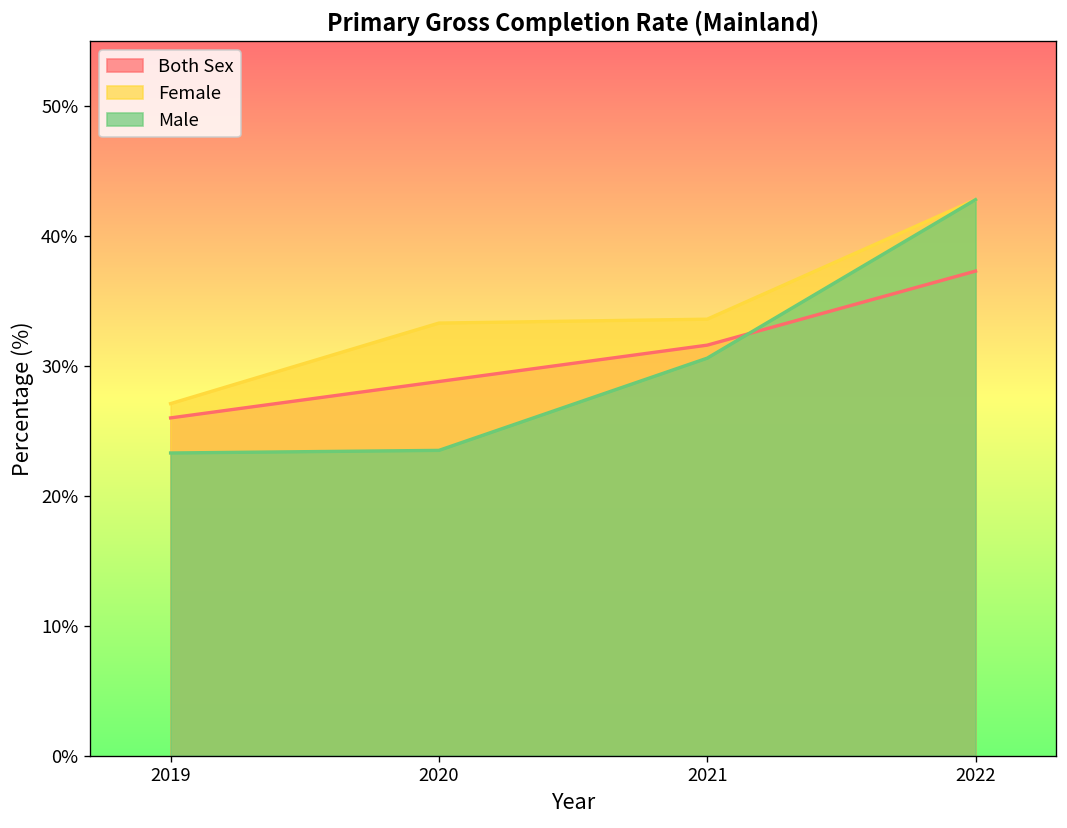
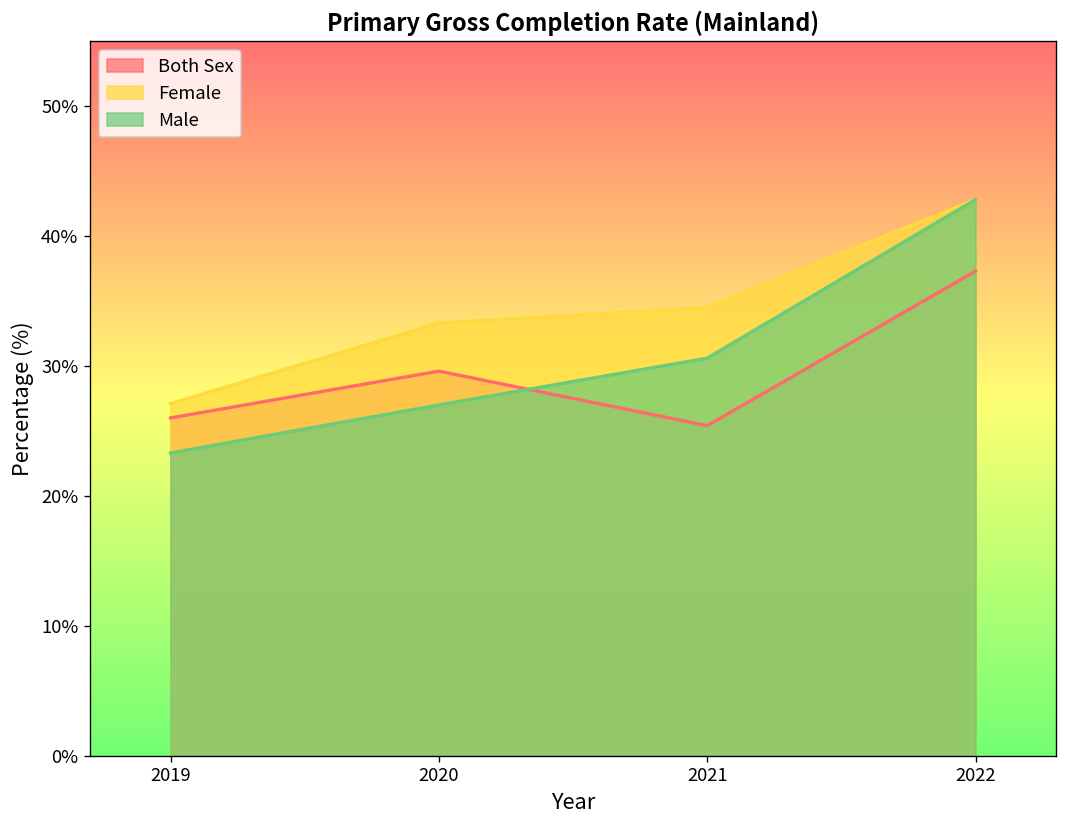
  {
    "Both Sex": {
      "2019": "26.0%",
-     "2020": "28.8%",
-     "2021": "31.6%",
+     "2020": "29.6%",
+     "2021": "25.4%",
      "2022": "37.3%"
    },
    "Female": {
      "2019": "27.1%",
      "2020": "33.3%",
-     "2021": "33.6%"
+     "2021": "34.5%"
    },
    "Male": {
      "2019": "23.3%",
-     "2020": "23.5%",
+     "2020": "27.0%",
      "2021": "30.6%"
    }
  }
